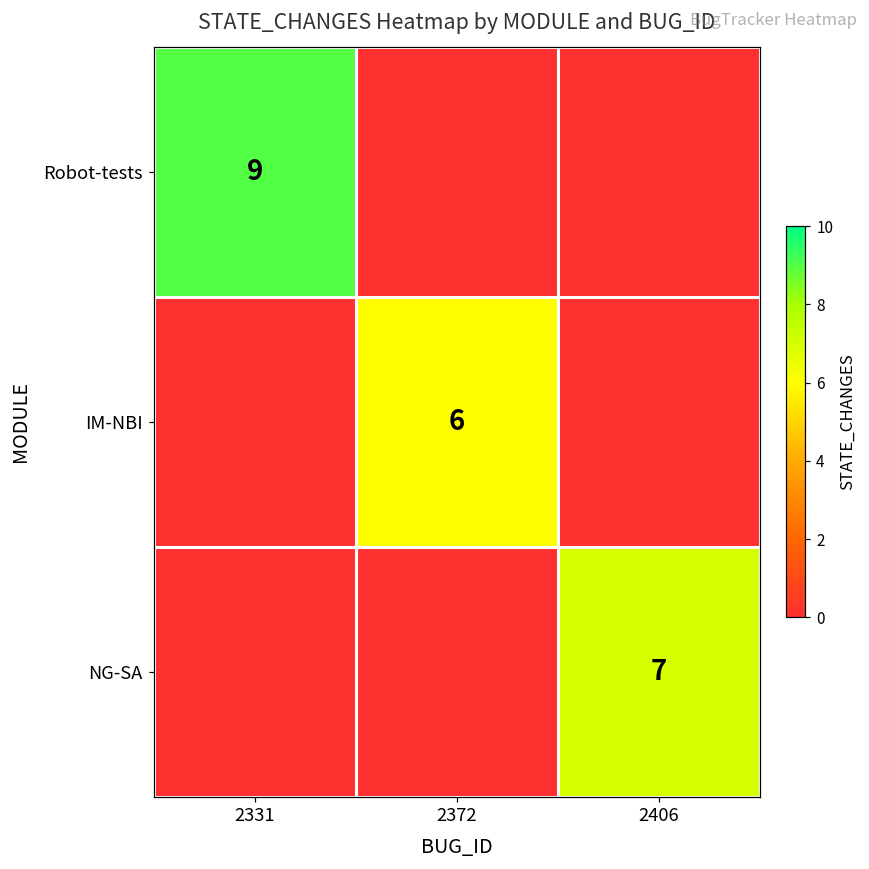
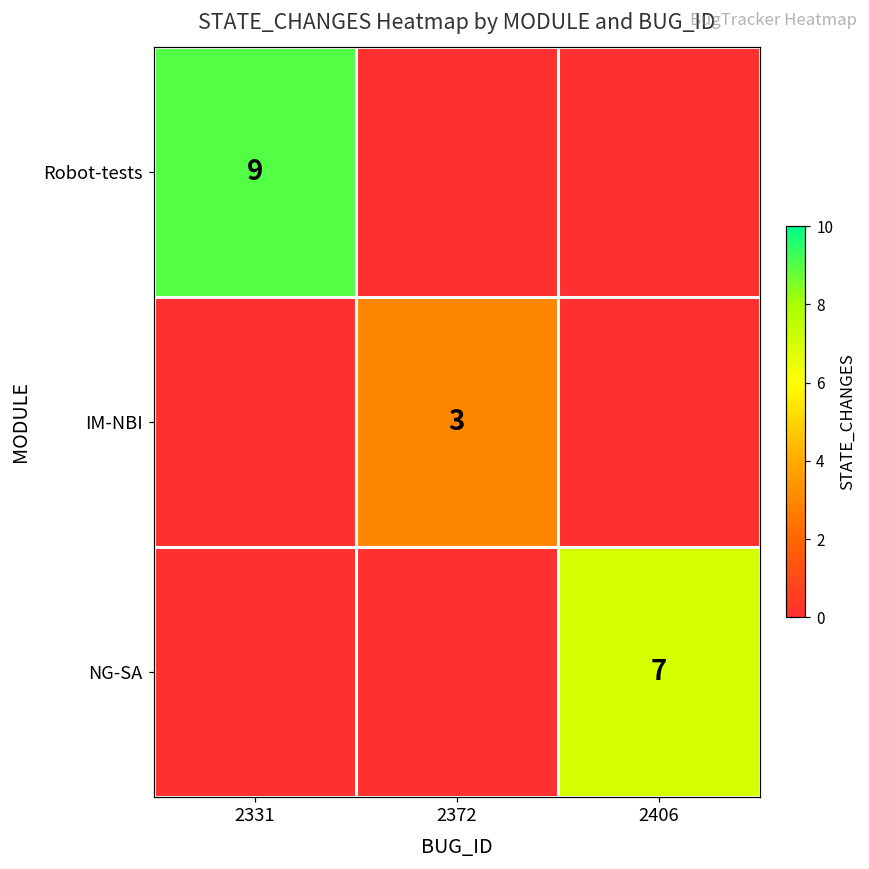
  {
    "Robot-tests": {
      "2331": 9
    },
    "IM-NBI": {
-     "2372": 6
+     "2372": 3
    },
    "NG-SA": {
      "2406": 7
    }
  }
